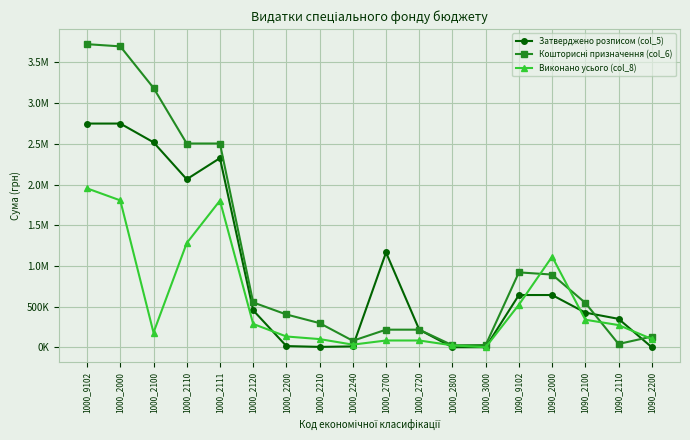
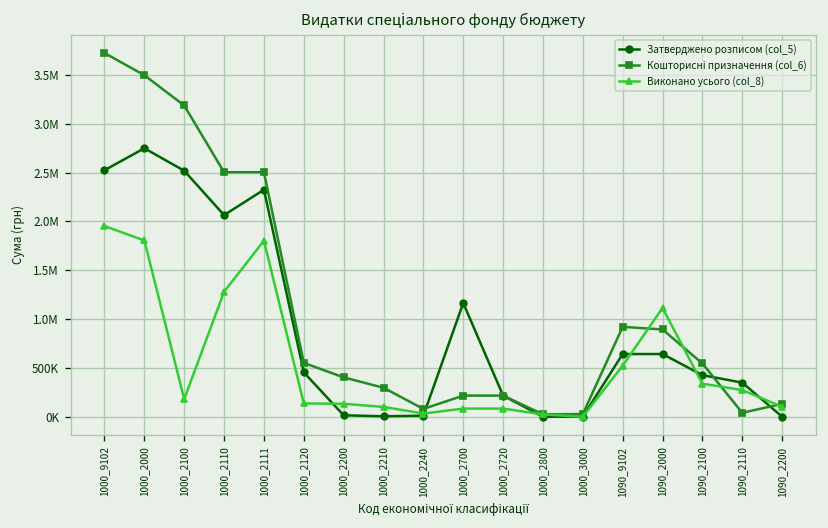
  {
    "Затверджено розписом (col_5)": {
-     "1000_9102": 2700000,
+     "1000_9102": 2500000,
      "1000_2000": 2700000,
      "1000_2100": 2500000,
      "1000_2110": 2100000,
      "1000_2111": 2300000,
      "1000_2120": 500000,
      "1000_2200": 0,
      "1000_2210": 0,
      "1000_2700": 1200000,
      "1090_9102": 600000,
      "1090_2000": 600000,
      "1090_2100": 400000,
      "1090_2110": 300000,
      "1090_2200": 0
    },
    "Кошторисні призначення (col_6)": {
      "1000_9102": 3700000,
-     "1000_2000": 3700000,
+     "1000_2000": 3500000,
      "1000_2100": 3200000,
      "1000_2110": 2500000,
      "1000_2111": 2500000,
      "1000_2120": 600000,
      "1000_2200": 400000,
      "1000_2210": 300000,
      "1000_2240": 100000,
      "1000_2700": 200000,
      "1090_9102": 900000,
      "1090_2000": 900000,
      "1090_2100": 500000,
      "1090_2110": 0
    },
    "Виконано усього (col_8)": {
      "1000_9102": 2000000,
      "1000_2000": 1800000,
      "1000_2100": 200000,
      "1000_2110": 1300000,
      "1000_2111": 1800000,
-     "1000_2120": 300000,
+     "1000_2120": 100000,
      "1000_2200": 100000,
      "1000_2210": 100000,
      "1000_2700": 100000,
      "1000_2720": 100000,
      "1090_9102": 500000,
      "1090_2000": 1100000,
      "1090_2100": 300000,
      "1090_2110": 300000
    }
  }
